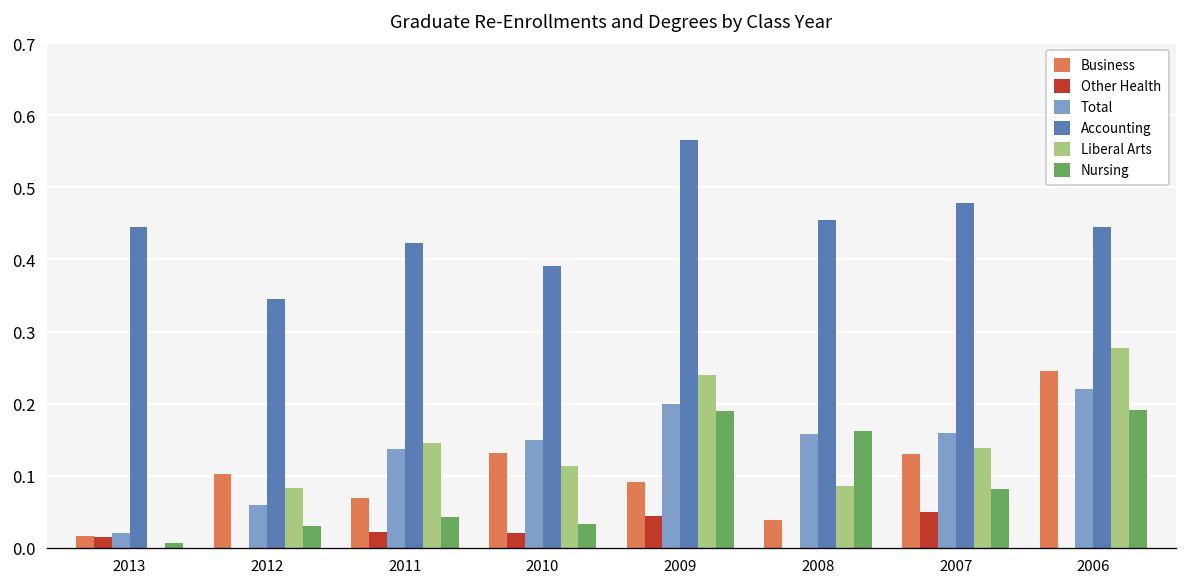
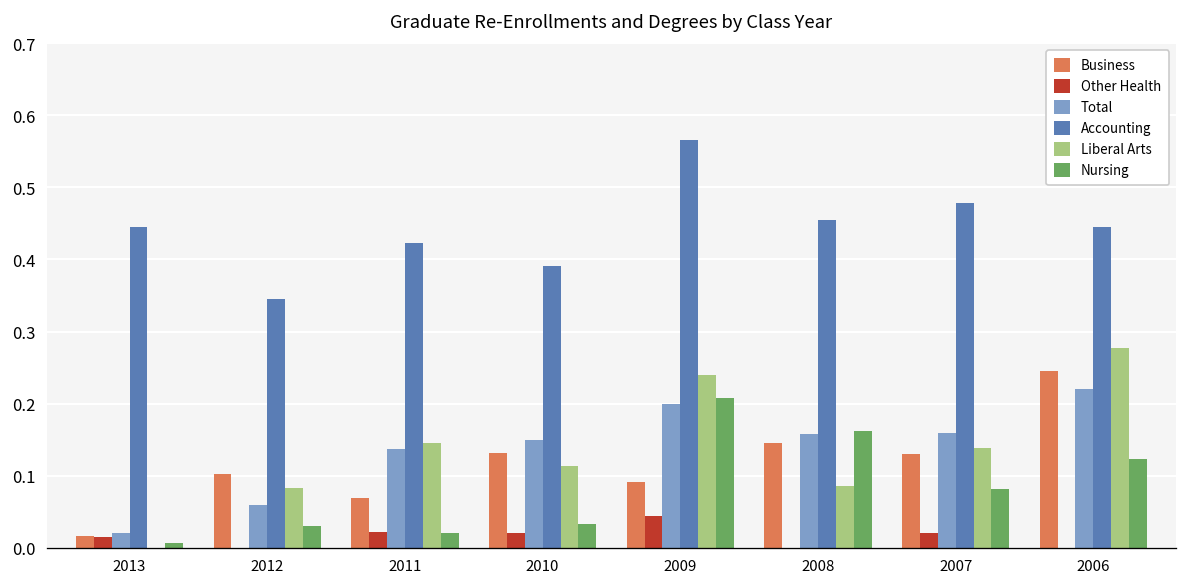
  {
    "Business": {
      "2013": 0.02,
      "2012": 0.10,
      "2011": 0.07,
      "2010": 0.13,
      "2009": 0.09,
-     "2008": 0.04,
+     "2008": 0.15,
      "2007": 0.13,
      "2006": 0.25
    },
    "Other Health": {
      "2013": 0.01,
      "2012": 0.00,
      "2011": 0.02,
      "2010": 0.02,
      "2009": 0.04,
      "2008": 0.00,
-     "2007": 0.05,
+     "2007": 0.02,
      "2006": 0.00
    },
    "Liberal Arts": {
      "2013": 0.00,
      "2012": 0.08,
      "2011": 0.15,
      "2010": 0.11,
      "2009": 0.24,
      "2008": 0.09,
      "2007": 0.14,
      "2006": 0.28
    },
    "Nursing": {
      "2013": 0.01,
      "2012": 0.03,
-     "2011": 0.04,
+     "2011": 0.02,
      "2010": 0.03,
-     "2009": 0.19,
+     "2009": 0.21,
      "2008": 0.16,
      "2007": 0.08,
-     "2006": 0.19
+     "2006": 0.12
    }
  }
